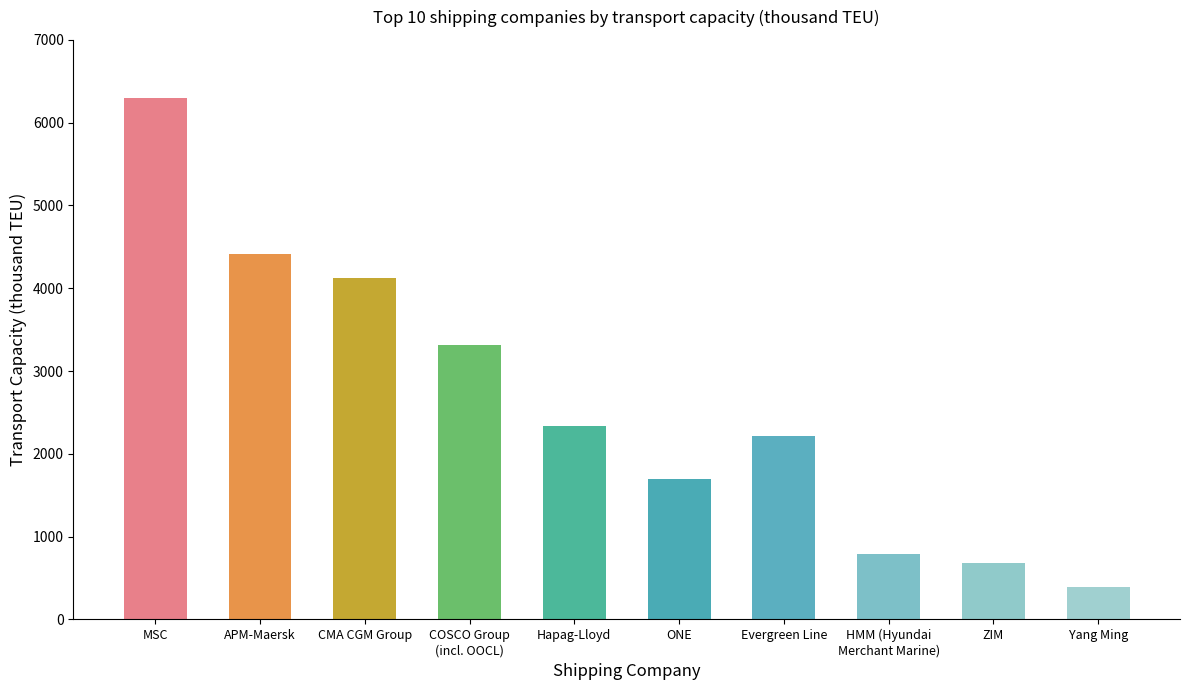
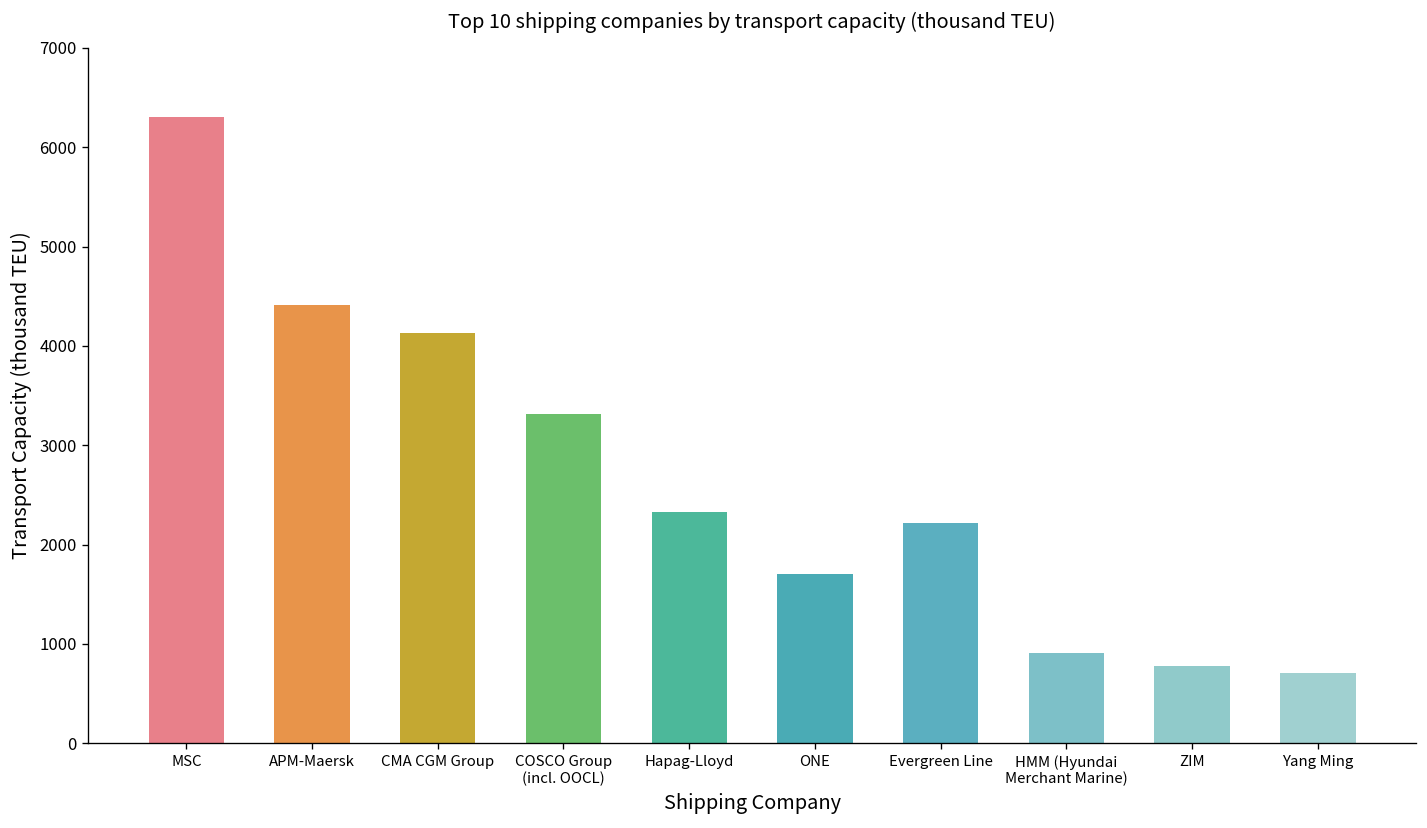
  {
    "MSC": 6300,
    "APM-Maersk": 4400,
    "CMA CGM Group": 4100,
    "COSCO Group (incl. OOCL)": 3300,
    "Hapag-Lloyd": 2300,
    "ONE": 1700,
    "Evergreen Line": 2200,
-   "HMM (Hyundai Merchant Marine)": 800,
-   "ZIM": 700,
-   "Yang Ming": 400
+   "HMM (Hyundai Merchant Marine)": 900,
+   "ZIM": 800,
+   "Yang Ming": 700
  }
